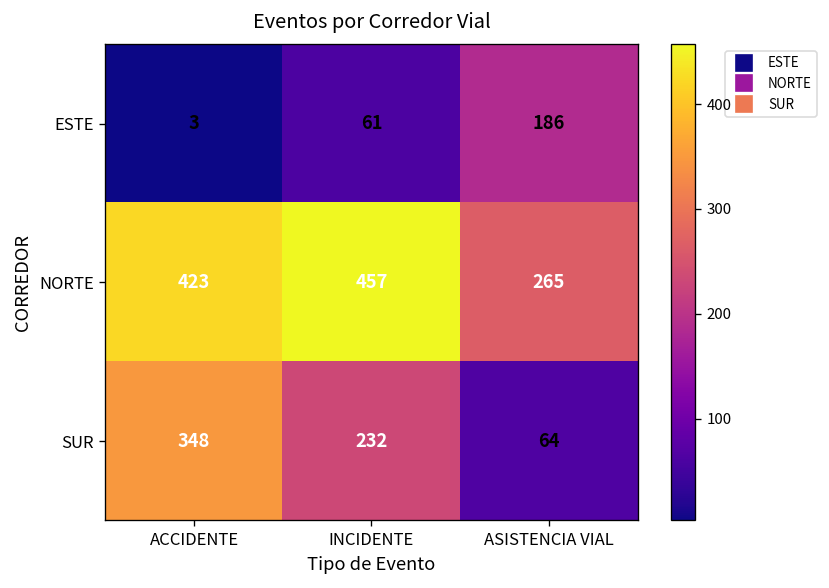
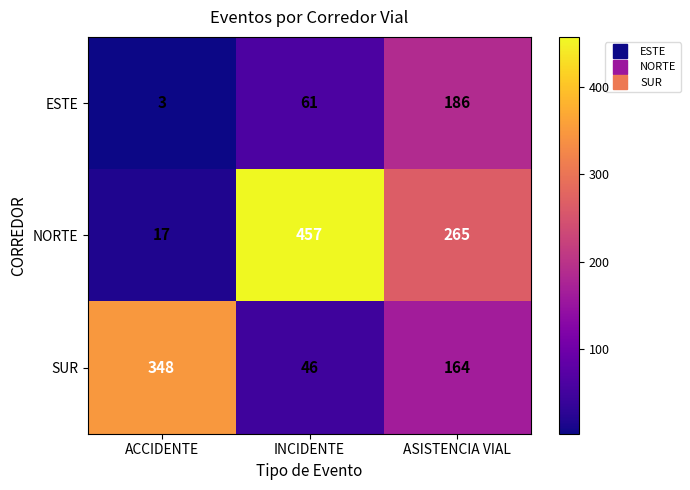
  {
    "ESTE": {
      "ACCIDENTE": 3,
      "INCIDENTE": 61,
      "ASISTENCIA VIAL": 186
    },
    "NORTE": {
-     "ACCIDENTE": 423,
+     "ACCIDENTE": 17,
      "INCIDENTE": 457,
      "ASISTENCIA VIAL": 265
    },
    "SUR": {
      "ACCIDENTE": 348,
-     "INCIDENTE": 232,
-     "ASISTENCIA VIAL": 64
+     "INCIDENTE": 46,
+     "ASISTENCIA VIAL": 164
    }
  }
